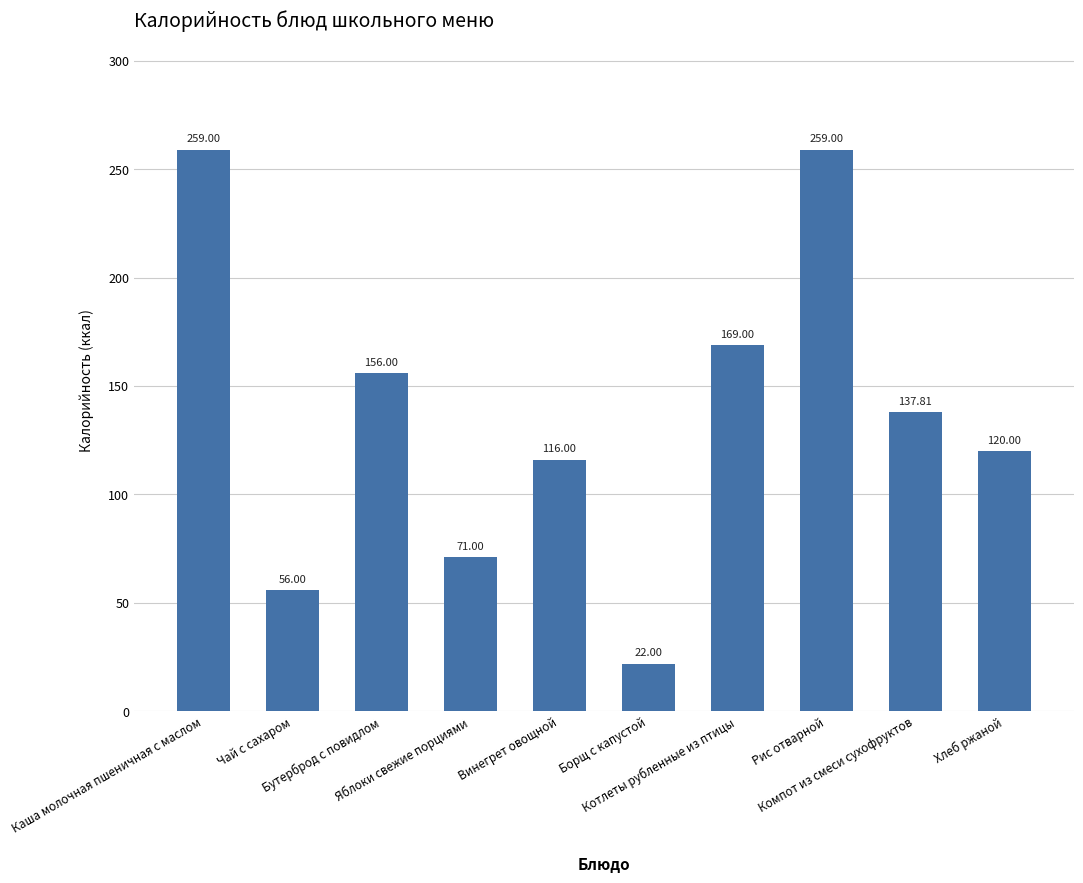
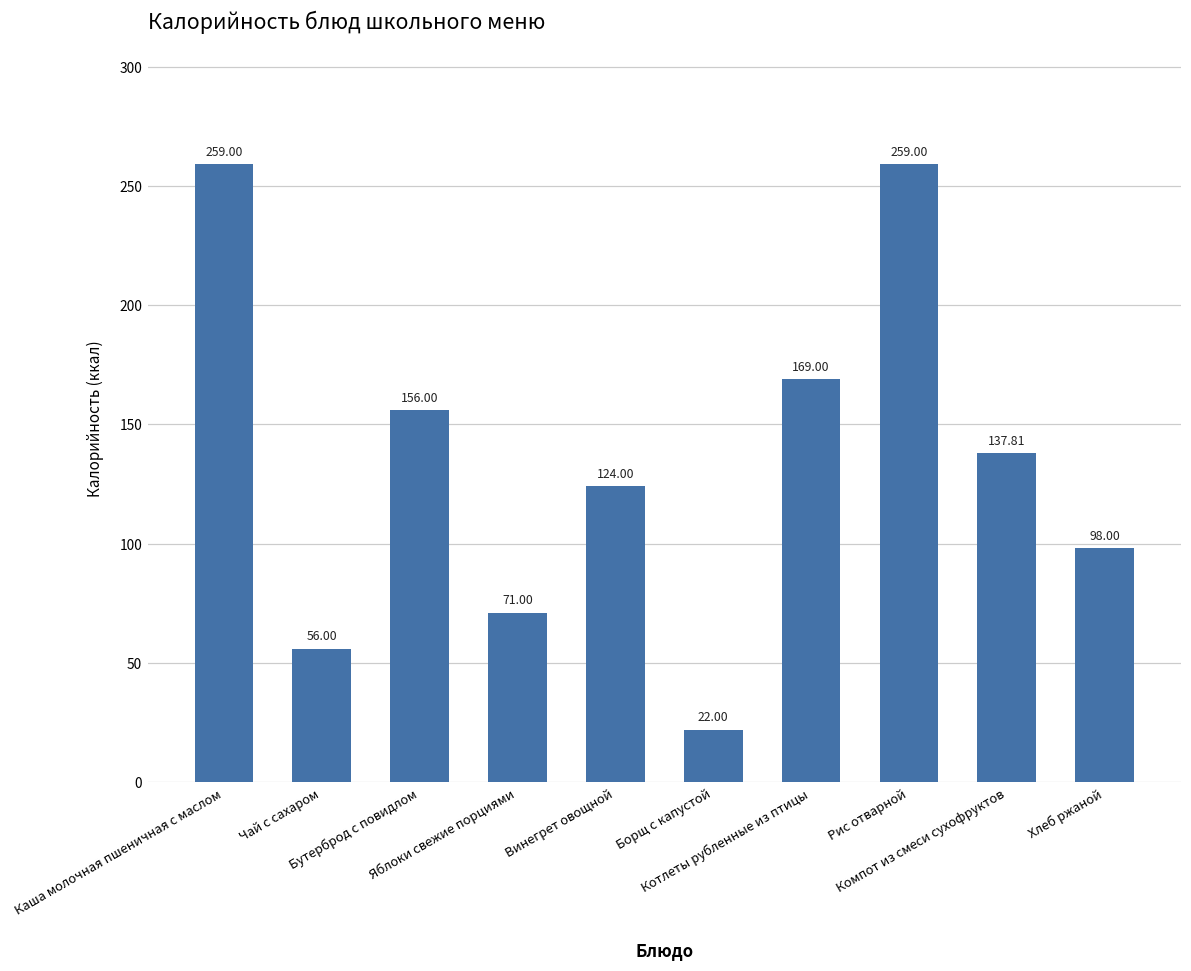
  {
    "Каша молочная пшеничная с маслом": 259.00,
    "Чай с сахаром": 56.00,
    "Бутерброд с повидлом": 156.00,
    "Яблоки свежие порциями": 71.00,
-   "Винегрет овощной": 116.00,
+   "Винегрет овощной": 124.00,
    "Борщ с капустой": 22.00,
    "Котлеты рубленные из птицы": 169.00,
    "Рис отварной": 259.00,
    "Компот из смеси сухофруктов": 137.81,
-   "Хлеб ржаной": 120.00
+   "Хлеб ржаной": 98.00
  }
